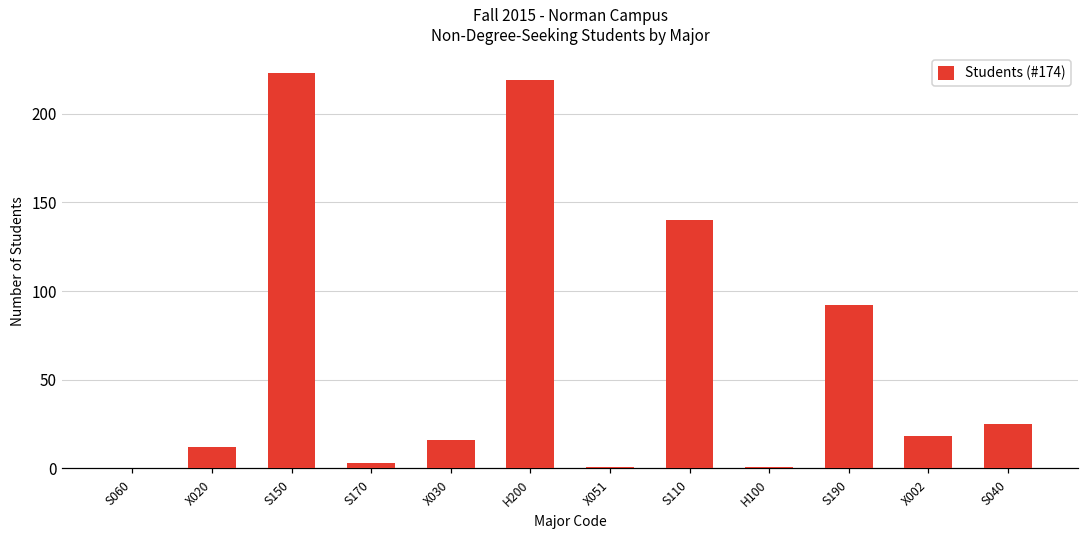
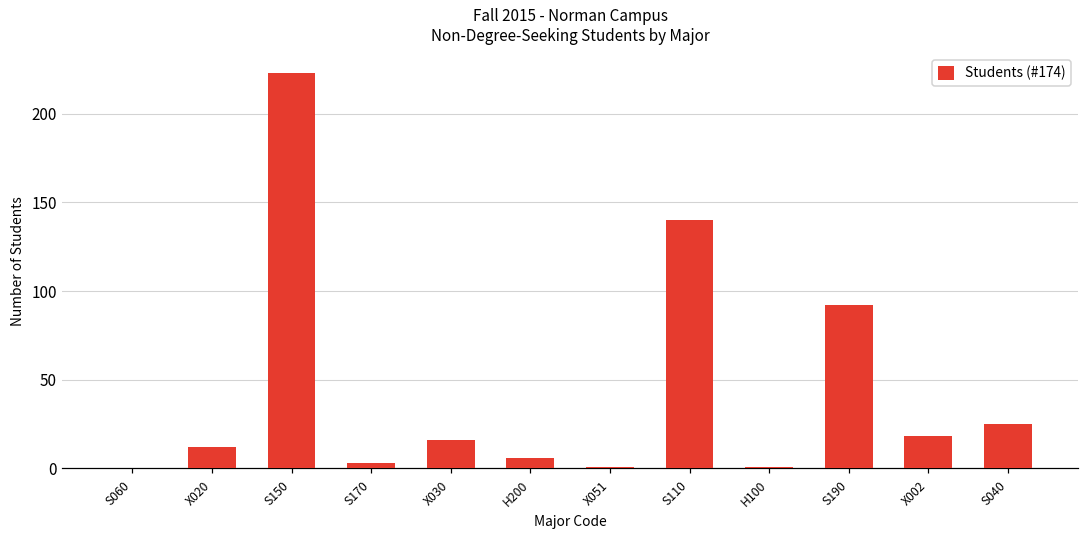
  {
    "S060": 0,
    "X020": 12,
    "S150": 223,
    "S170": 3,
    "X030": 16,
-   "H200": 219,
+   "H200": 6,
    "S110": 140,
    "S190": 92,
    "X002": 18,
    "S040": 25
  }
